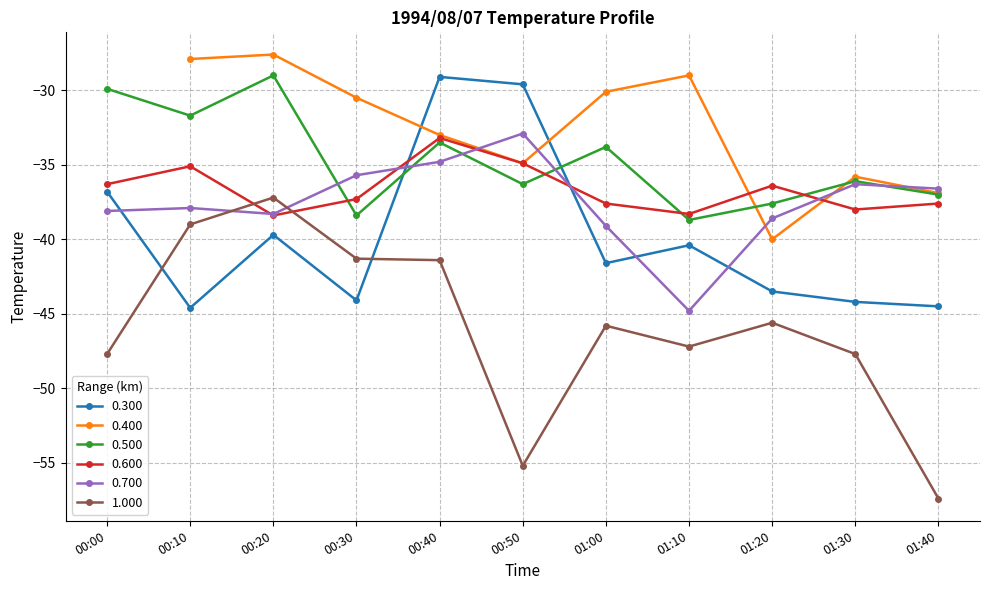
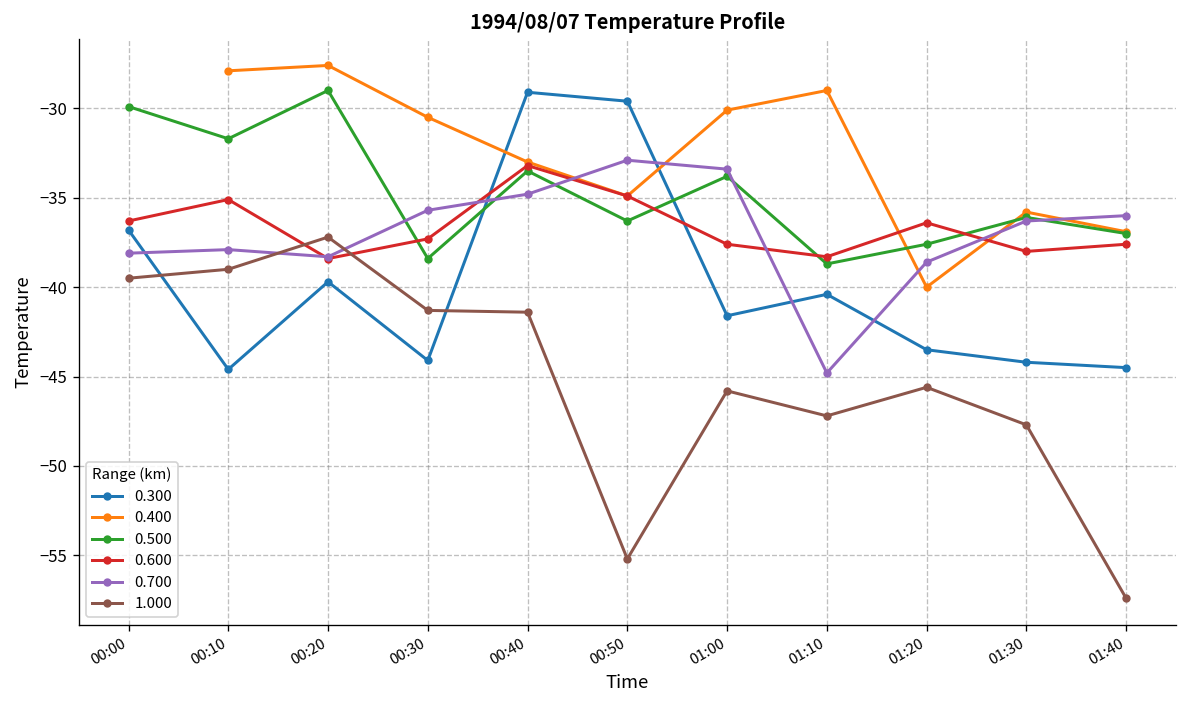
  {
    "0.300": {
      "00:00": -36.8,
      "00:10": -44.6,
      "00:20": -39.7,
      "00:30": -44.1,
      "00:40": -29.1,
      "00:50": -29.6,
      "01:00": -41.6,
      "01:10": -40.4,
      "01:20": -43.5,
      "01:30": -44.2,
      "01:40": -44.5
    },
    "0.400": {
      "00:10": -27.9,
      "00:20": -27.6,
      "00:30": -30.5,
      "00:40": -33.0,
      "01:00": -30.1,
      "01:10": -29.0,
      "01:20": -40.0,
      "01:30": -35.8
    },
    "0.500": {
      "00:00": -29.9,
      "00:10": -31.7,
      "00:20": -29.0,
      "00:30": -38.4,
      "00:40": -33.5,
      "00:50": -36.3,
      "01:00": -33.8,
      "01:10": -38.7,
      "01:20": -37.6,
      "01:30": -36.1
    },
    "0.600": {
      "00:00": -36.3,
      "00:10": -35.1,
      "00:30": -37.3,
      "00:40": -33.2,
      "01:00": -37.6,
      "01:10": -38.3,
      "01:20": -36.4,
      "01:30": -38.0,
      "01:40": -37.6
    },
    "0.700": {
      "00:00": -38.1,
      "00:10": -37.9,
      "00:30": -35.7,
      "00:40": -34.8,
      "00:50": -32.9,
-     "01:00": -39.1,
+     "01:00": -33.4,
      "01:10": -44.8,
      "01:20": -38.6,
      "01:30": -36.3,
-     "01:40": -36.6
+     "01:40": -36.0
    },
    "1.000": {
-     "00:00": -47.7,
+     "00:00": -39.5,
      "00:10": -39.0,
      "00:20": -37.2,
      "00:30": -41.3,
      "00:40": -41.4,
      "00:50": -55.2,
      "01:00": -45.8,
      "01:10": -47.2,
      "01:20": -45.6,
      "01:30": -47.7,
      "01:40": -57.4
    }
  }
